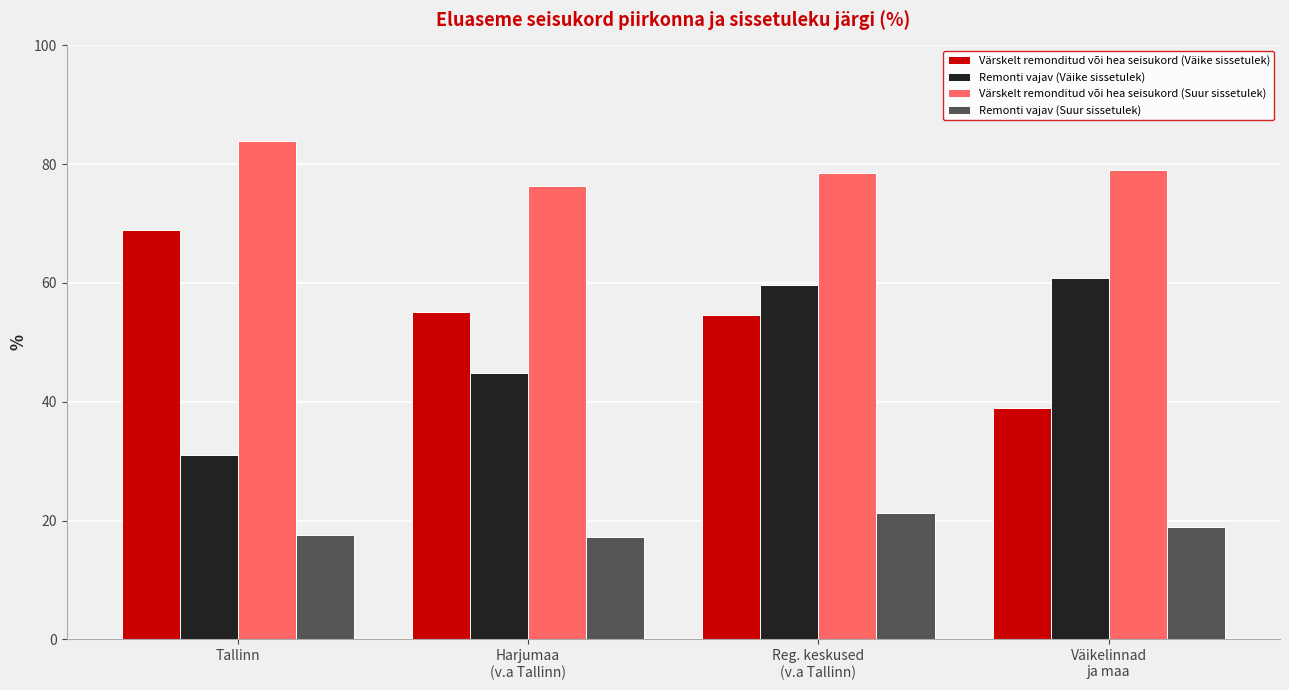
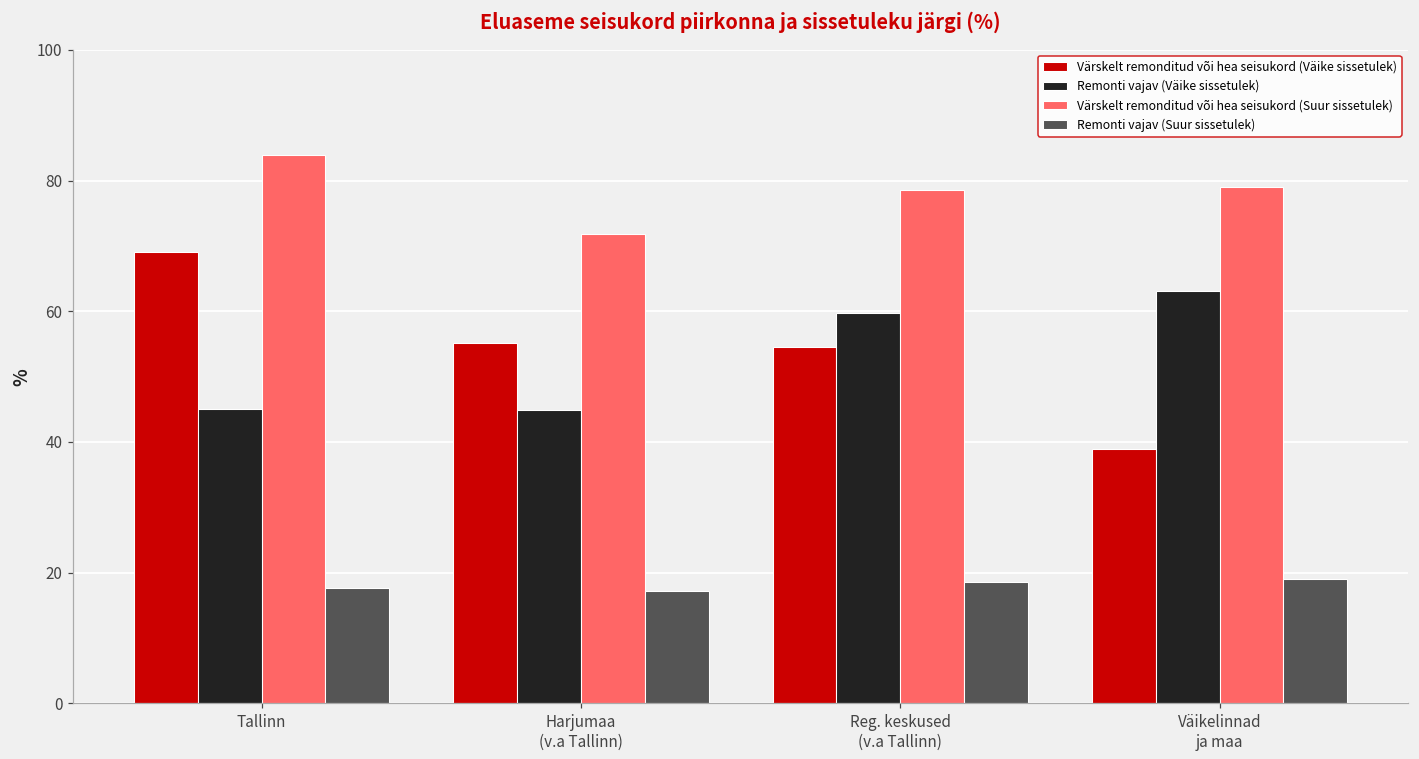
  {
    "Värskelt remonditud või hea seisukord (Väike sissetulek)": {
      "Tallinn": 69,
      "Harjumaa (v.a Tallinn)": 55,
      "Reg. keskused (v.a Tallinn)": 55,
      "Väikelinnad ja maa": 39
    },
    "Remonti vajav (Väike sissetulek)": {
-     "Tallinn": 31,
+     "Tallinn": 45,
      "Harjumaa (v.a Tallinn)": 45,
      "Reg. keskused (v.a Tallinn)": 60,
-     "Väikelinnad ja maa": 61
+     "Väikelinnad ja maa": 63
    },
    "Värskelt remonditud või hea seisukord (Suur sissetulek)": {
      "Tallinn": 84,
-     "Harjumaa (v.a Tallinn)": 76,
+     "Harjumaa (v.a Tallinn)": 72,
      "Reg. keskused (v.a Tallinn)": 79,
      "Väikelinnad ja maa": 79
    },
    "Remonti vajav (Suur sissetulek)": {
      "Tallinn": 18,
      "Harjumaa (v.a Tallinn)": 17,
-     "Reg. keskused (v.a Tallinn)": 21,
+     "Reg. keskused (v.a Tallinn)": 19,
      "Väikelinnad ja maa": 19
    }
  }
